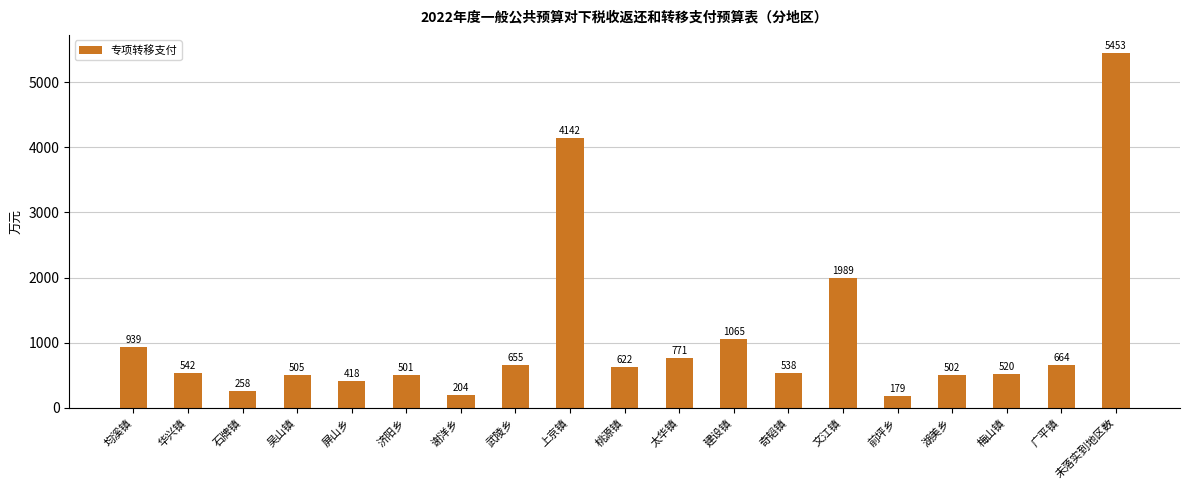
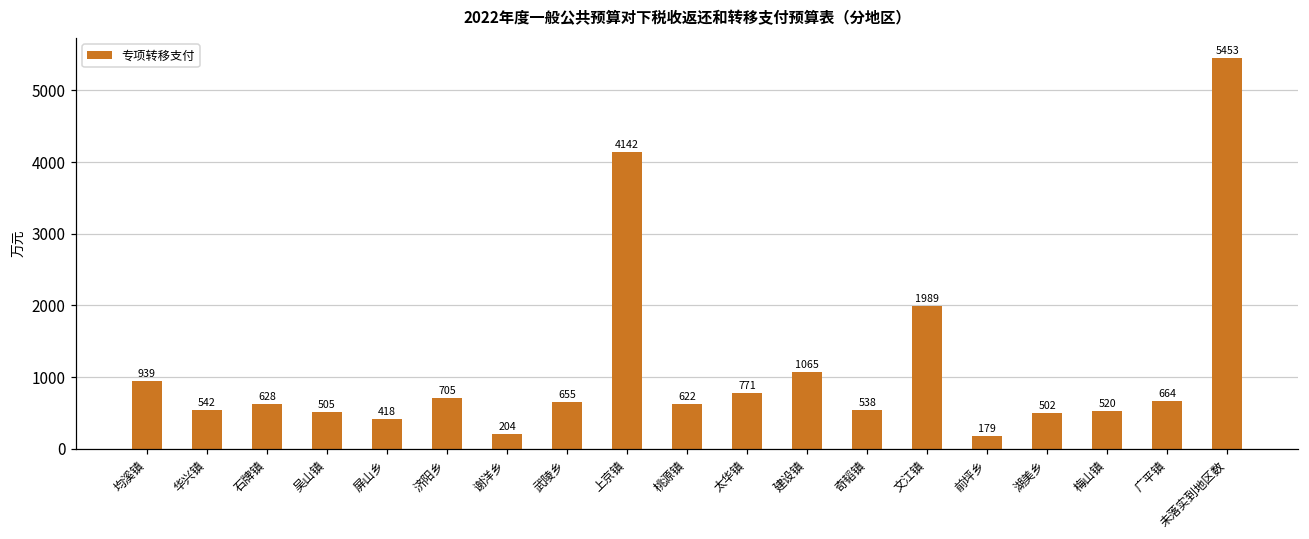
  {
    "均溪镇": 939,
    "华兴镇": 542,
-   "石牌镇": 258,
+   "石牌镇": 628,
    "吴山镇": 505,
    "屏山乡": 418,
-   "济阳乡": 501,
+   "济阳乡": 705,
    "谢洋乡": 204,
    "武陵乡": 655,
    "上京镇": 4142,
    "桃源镇": 622,
    "太华镇": 771,
    "建设镇": 1065,
    "奇韬镇": 538,
    "文江镇": 1989,
    "前坪乡": 179,
    "湖美乡": 502,
    "梅山镇": 520,
    "广平镇": 664,
    "未落实到地区数": 5453
  }
